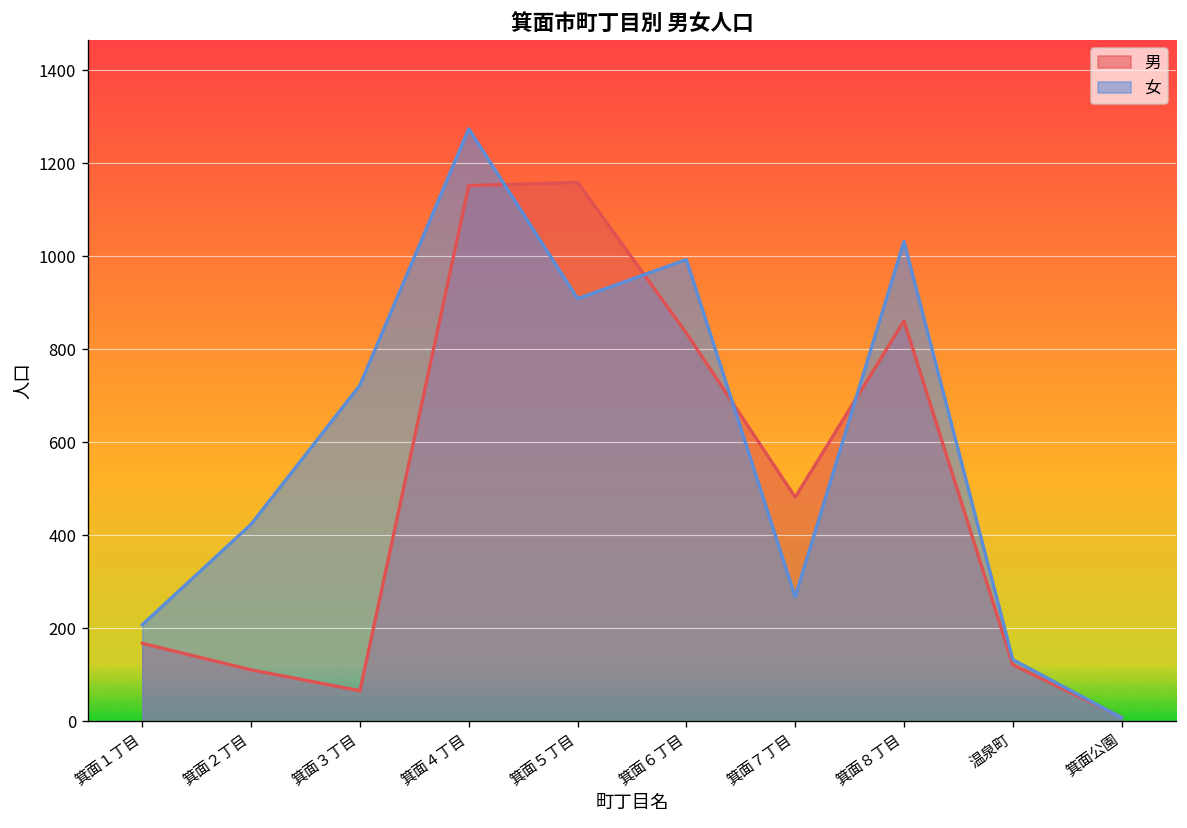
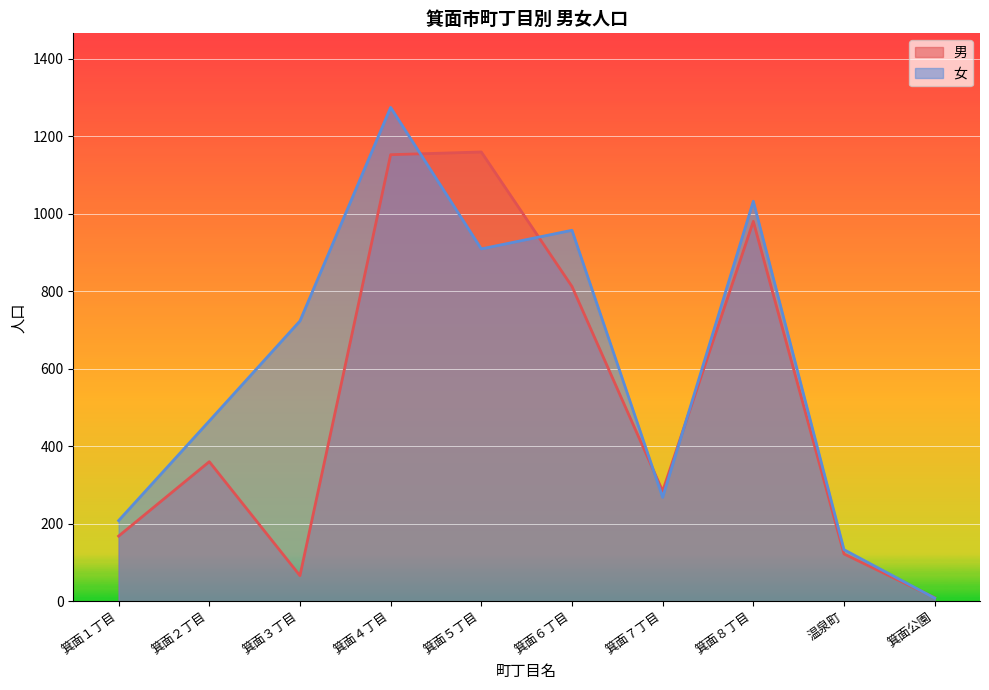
  {
    "男": {
      "箕面１丁目": 170,
-     "箕面２丁目": 110,
+     "箕面２丁目": 360,
      "箕面３丁目": 70,
      "箕面４丁目": 1150,
      "箕面５丁目": 1160,
-     "箕面６丁目": 840,
-     "箕面７丁目": 480,
-     "箕面８丁目": 860,
+     "箕面６丁目": 810,
+     "箕面７丁目": 280,
+     "箕面８丁目": 980,
      "温泉町": 120
    },
    "女": {
      "箕面１丁目": 210,
-     "箕面２丁目": 420,
+     "箕面２丁目": 470,
      "箕面３丁目": 720,
      "箕面４丁目": 1270,
      "箕面５丁目": 910,
-     "箕面６丁目": 990,
+     "箕面６丁目": 960,
      "箕面７丁目": 270,
      "箕面８丁目": 1030,
      "温泉町": 130
    }
  }
